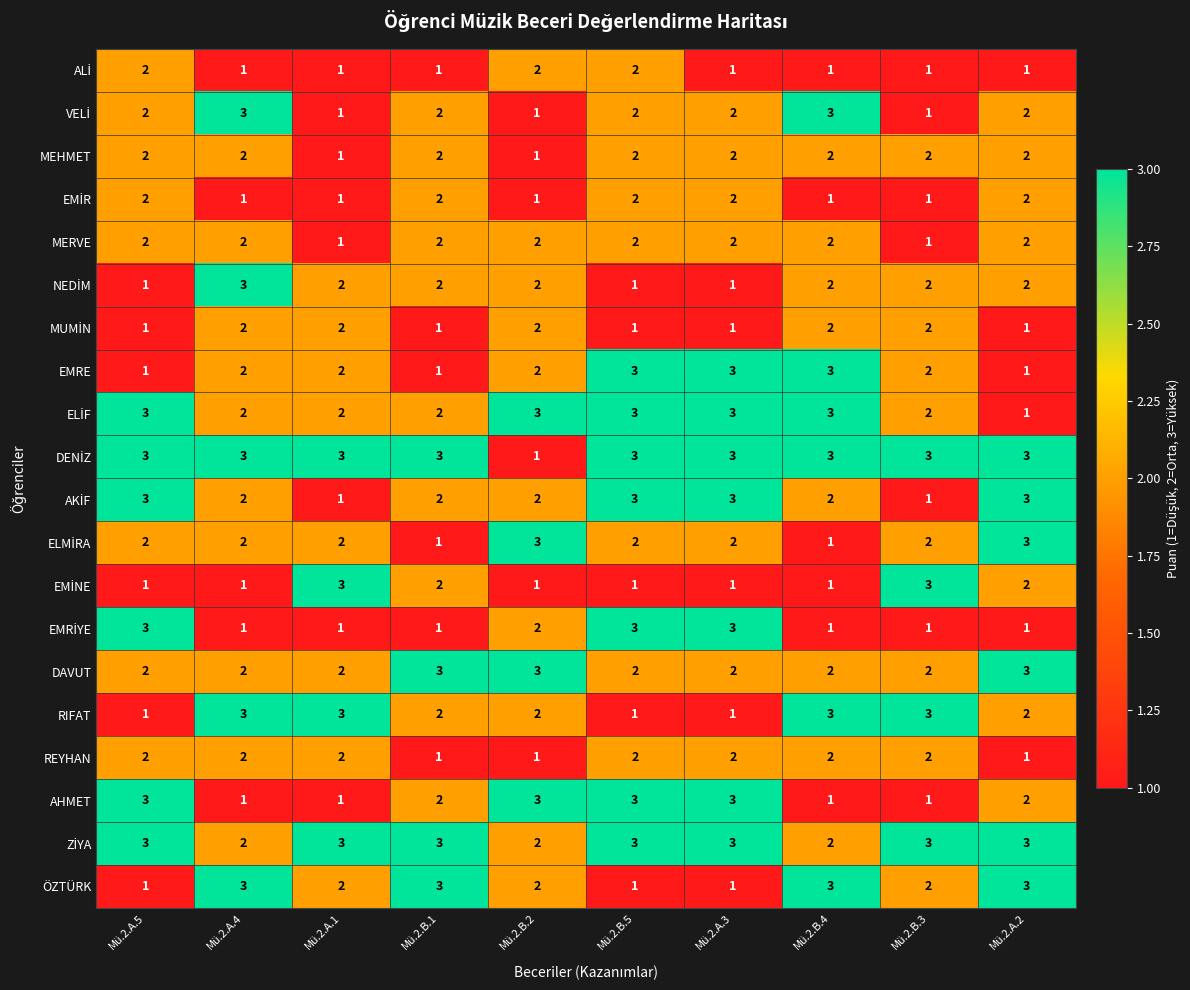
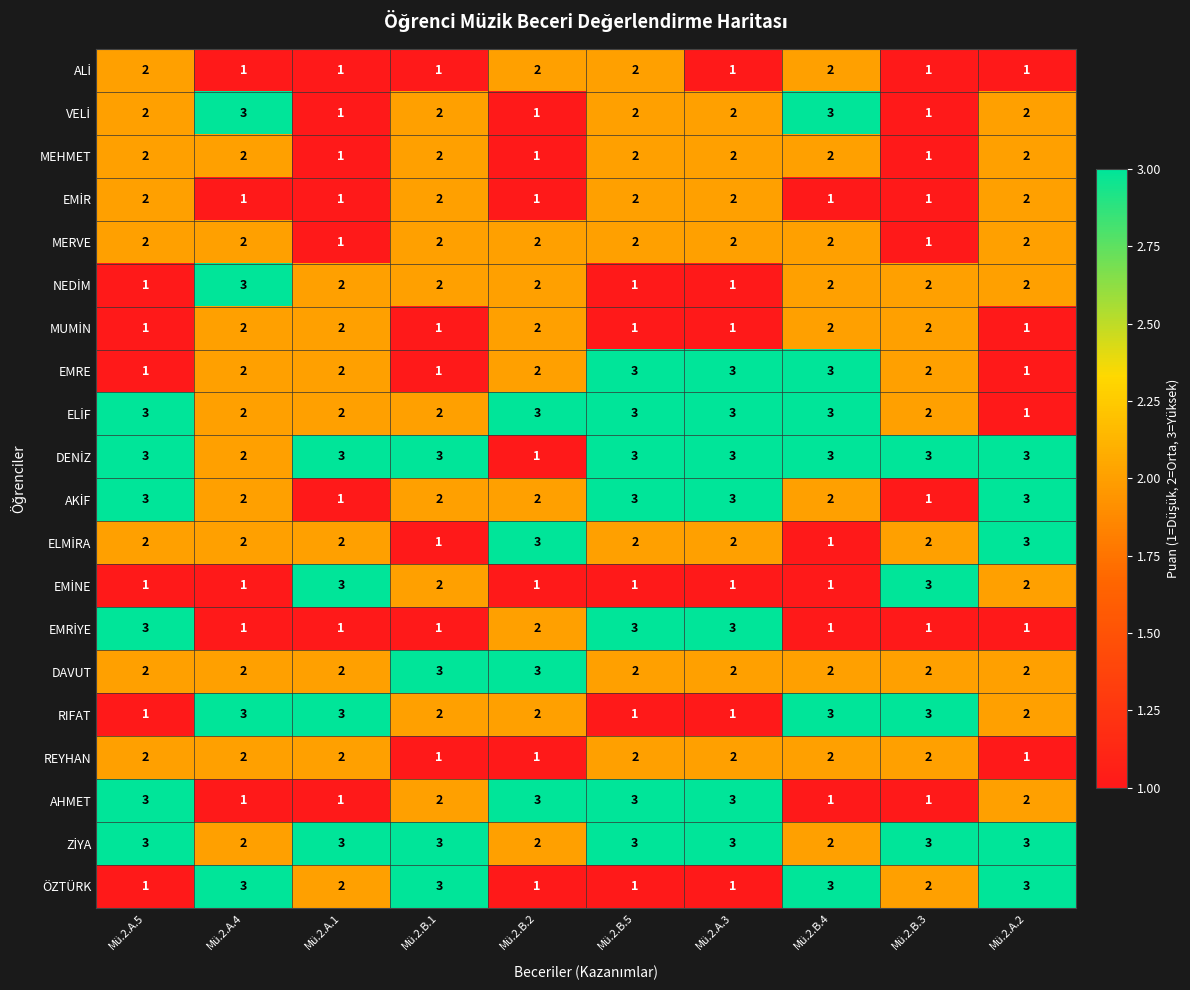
  {
    "ALİ": {
      "Mü.2.A.5": 2,
      "Mü.2.A.4": 1,
      "Mü.2.A.1": 1,
      "Mü.2.B.1": 1,
      "Mü.2.B.2": 2,
      "Mü.2.B.5": 2,
      "Mü.2.A.3": 1,
-     "Mü.2.B.4": 1,
+     "Mü.2.B.4": 2,
      "Mü.2.B.3": 1,
      "Mü.2.A.2": 1
    },
    "VELİ": {
      "Mü.2.A.5": 2,
      "Mü.2.A.4": 3,
      "Mü.2.A.1": 1,
      "Mü.2.B.1": 2,
      "Mü.2.B.2": 1,
      "Mü.2.B.5": 2,
      "Mü.2.A.3": 2,
      "Mü.2.B.4": 3,
      "Mü.2.B.3": 1,
      "Mü.2.A.2": 2
    },
    "MEHMET": {
      "Mü.2.A.5": 2,
      "Mü.2.A.4": 2,
      "Mü.2.A.1": 1,
      "Mü.2.B.1": 2,
      "Mü.2.B.2": 1,
      "Mü.2.B.5": 2,
      "Mü.2.A.3": 2,
      "Mü.2.B.4": 2,
-     "Mü.2.B.3": 2,
+     "Mü.2.B.3": 1,
      "Mü.2.A.2": 2
    },
    "EMİR": {
      "Mü.2.A.5": 2,
      "Mü.2.A.4": 1,
      "Mü.2.A.1": 1,
      "Mü.2.B.1": 2,
      "Mü.2.B.2": 1,
      "Mü.2.B.5": 2,
      "Mü.2.A.3": 2,
      "Mü.2.B.4": 1,
      "Mü.2.B.3": 1,
      "Mü.2.A.2": 2
    },
    "MERVE": {
      "Mü.2.A.5": 2,
      "Mü.2.A.4": 2,
      "Mü.2.A.1": 1,
      "Mü.2.B.1": 2,
      "Mü.2.B.2": 2,
      "Mü.2.B.5": 2,
      "Mü.2.A.3": 2,
      "Mü.2.B.4": 2,
      "Mü.2.B.3": 1,
      "Mü.2.A.2": 2
    },
    "NEDİM": {
      "Mü.2.A.5": 1,
      "Mü.2.A.4": 3,
      "Mü.2.A.1": 2,
      "Mü.2.B.1": 2,
      "Mü.2.B.2": 2,
      "Mü.2.B.5": 1,
      "Mü.2.A.3": 1,
      "Mü.2.B.4": 2,
      "Mü.2.B.3": 2,
      "Mü.2.A.2": 2
    },
    "MUMİN": {
      "Mü.2.A.5": 1,
      "Mü.2.A.4": 2,
      "Mü.2.A.1": 2,
      "Mü.2.B.1": 1,
      "Mü.2.B.2": 2,
      "Mü.2.B.5": 1,
      "Mü.2.A.3": 1,
      "Mü.2.B.4": 2,
      "Mü.2.B.3": 2,
      "Mü.2.A.2": 1
    },
    "EMRE": {
      "Mü.2.A.5": 1,
      "Mü.2.A.4": 2,
      "Mü.2.A.1": 2,
      "Mü.2.B.1": 1,
      "Mü.2.B.2": 2,
      "Mü.2.B.5": 3,
      "Mü.2.A.3": 3,
      "Mü.2.B.4": 3,
      "Mü.2.B.3": 2,
      "Mü.2.A.2": 1
    },
    "ELİF": {
      "Mü.2.A.5": 3,
      "Mü.2.A.4": 2,
      "Mü.2.A.1": 2,
      "Mü.2.B.1": 2,
      "Mü.2.B.2": 3,
      "Mü.2.B.5": 3,
      "Mü.2.A.3": 3,
      "Mü.2.B.4": 3,
      "Mü.2.B.3": 2,
      "Mü.2.A.2": 1
    },
    "DENİZ": {
      "Mü.2.A.5": 3,
-     "Mü.2.A.4": 3,
+     "Mü.2.A.4": 2,
      "Mü.2.A.1": 3,
      "Mü.2.B.1": 3,
      "Mü.2.B.2": 1,
      "Mü.2.B.5": 3,
      "Mü.2.A.3": 3,
      "Mü.2.B.4": 3,
      "Mü.2.B.3": 3,
      "Mü.2.A.2": 3
    },
    "AKİF": {
      "Mü.2.A.5": 3,
      "Mü.2.A.4": 2,
      "Mü.2.A.1": 1,
      "Mü.2.B.1": 2,
      "Mü.2.B.2": 2,
      "Mü.2.B.5": 3,
      "Mü.2.A.3": 3,
      "Mü.2.B.4": 2,
      "Mü.2.B.3": 1,
      "Mü.2.A.2": 3
    },
    "ELMİRA": {
      "Mü.2.A.5": 2,
      "Mü.2.A.4": 2,
      "Mü.2.A.1": 2,
      "Mü.2.B.1": 1,
      "Mü.2.B.2": 3,
      "Mü.2.B.5": 2,
      "Mü.2.A.3": 2,
      "Mü.2.B.4": 1,
      "Mü.2.B.3": 2,
      "Mü.2.A.2": 3
    },
    "EMİNE": {
      "Mü.2.A.5": 1,
      "Mü.2.A.4": 1,
      "Mü.2.A.1": 3,
      "Mü.2.B.1": 2,
      "Mü.2.B.2": 1,
      "Mü.2.B.5": 1,
      "Mü.2.A.3": 1,
      "Mü.2.B.4": 1,
      "Mü.2.B.3": 3,
      "Mü.2.A.2": 2
    },
    "EMRİYE": {
      "Mü.2.A.5": 3,
      "Mü.2.A.4": 1,
      "Mü.2.A.1": 1,
      "Mü.2.B.1": 1,
      "Mü.2.B.2": 2,
      "Mü.2.B.5": 3,
      "Mü.2.A.3": 3,
      "Mü.2.B.4": 1,
      "Mü.2.B.3": 1,
      "Mü.2.A.2": 1
    },
    "DAVUT": {
      "Mü.2.A.5": 2,
      "Mü.2.A.4": 2,
      "Mü.2.A.1": 2,
      "Mü.2.B.1": 3,
      "Mü.2.B.2": 3,
      "Mü.2.B.5": 2,
      "Mü.2.A.3": 2,
      "Mü.2.B.4": 2,
      "Mü.2.B.3": 2,
-     "Mü.2.A.2": 3
+     "Mü.2.A.2": 2
    },
    "RIFAT": {
      "Mü.2.A.5": 1,
      "Mü.2.A.4": 3,
      "Mü.2.A.1": 3,
      "Mü.2.B.1": 2,
      "Mü.2.B.2": 2,
      "Mü.2.B.5": 1,
      "Mü.2.A.3": 1,
      "Mü.2.B.4": 3,
      "Mü.2.B.3": 3,
      "Mü.2.A.2": 2
    },
    "REYHAN": {
      "Mü.2.A.5": 2,
      "Mü.2.A.4": 2,
      "Mü.2.A.1": 2,
      "Mü.2.B.1": 1,
      "Mü.2.B.2": 1,
      "Mü.2.B.5": 2,
      "Mü.2.A.3": 2,
      "Mü.2.B.4": 2,
      "Mü.2.B.3": 2,
      "Mü.2.A.2": 1
    },
    "AHMET": {
      "Mü.2.A.5": 3,
      "Mü.2.A.4": 1,
      "Mü.2.A.1": 1,
      "Mü.2.B.1": 2,
      "Mü.2.B.2": 3,
      "Mü.2.B.5": 3,
      "Mü.2.A.3": 3,
      "Mü.2.B.4": 1,
      "Mü.2.B.3": 1,
      "Mü.2.A.2": 2
    },
    "ZİYA": {
      "Mü.2.A.5": 3,
      "Mü.2.A.4": 2,
      "Mü.2.A.1": 3,
      "Mü.2.B.1": 3,
      "Mü.2.B.2": 2,
      "Mü.2.B.5": 3,
      "Mü.2.A.3": 3,
      "Mü.2.B.4": 2,
      "Mü.2.B.3": 3,
      "Mü.2.A.2": 3
    },
    "ÖZTÜRK": {
      "Mü.2.A.5": 1,
      "Mü.2.A.4": 3,
      "Mü.2.A.1": 2,
      "Mü.2.B.1": 3,
-     "Mü.2.B.2": 2,
+     "Mü.2.B.2": 1,
      "Mü.2.B.5": 1,
      "Mü.2.A.3": 1,
      "Mü.2.B.4": 3,
      "Mü.2.B.3": 2,
      "Mü.2.A.2": 3
    }
  }
